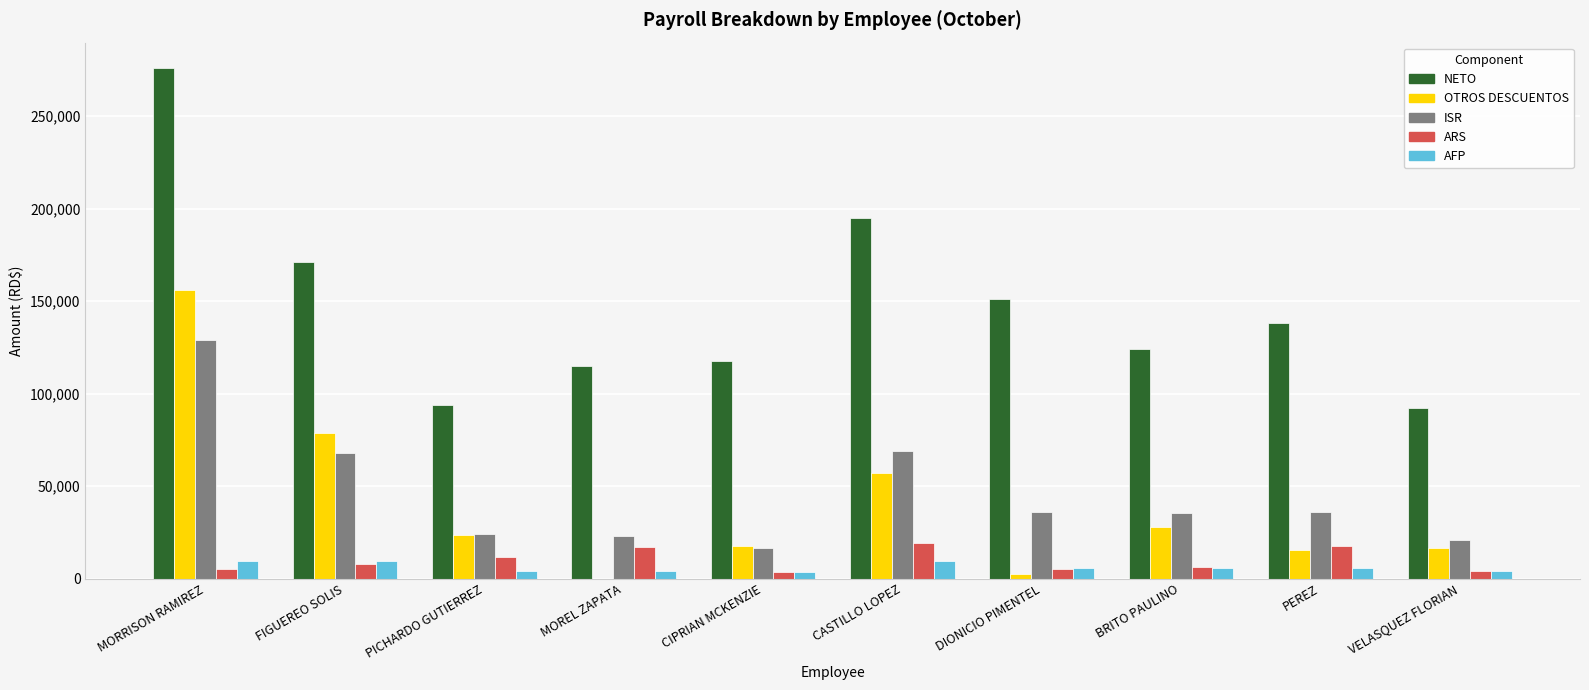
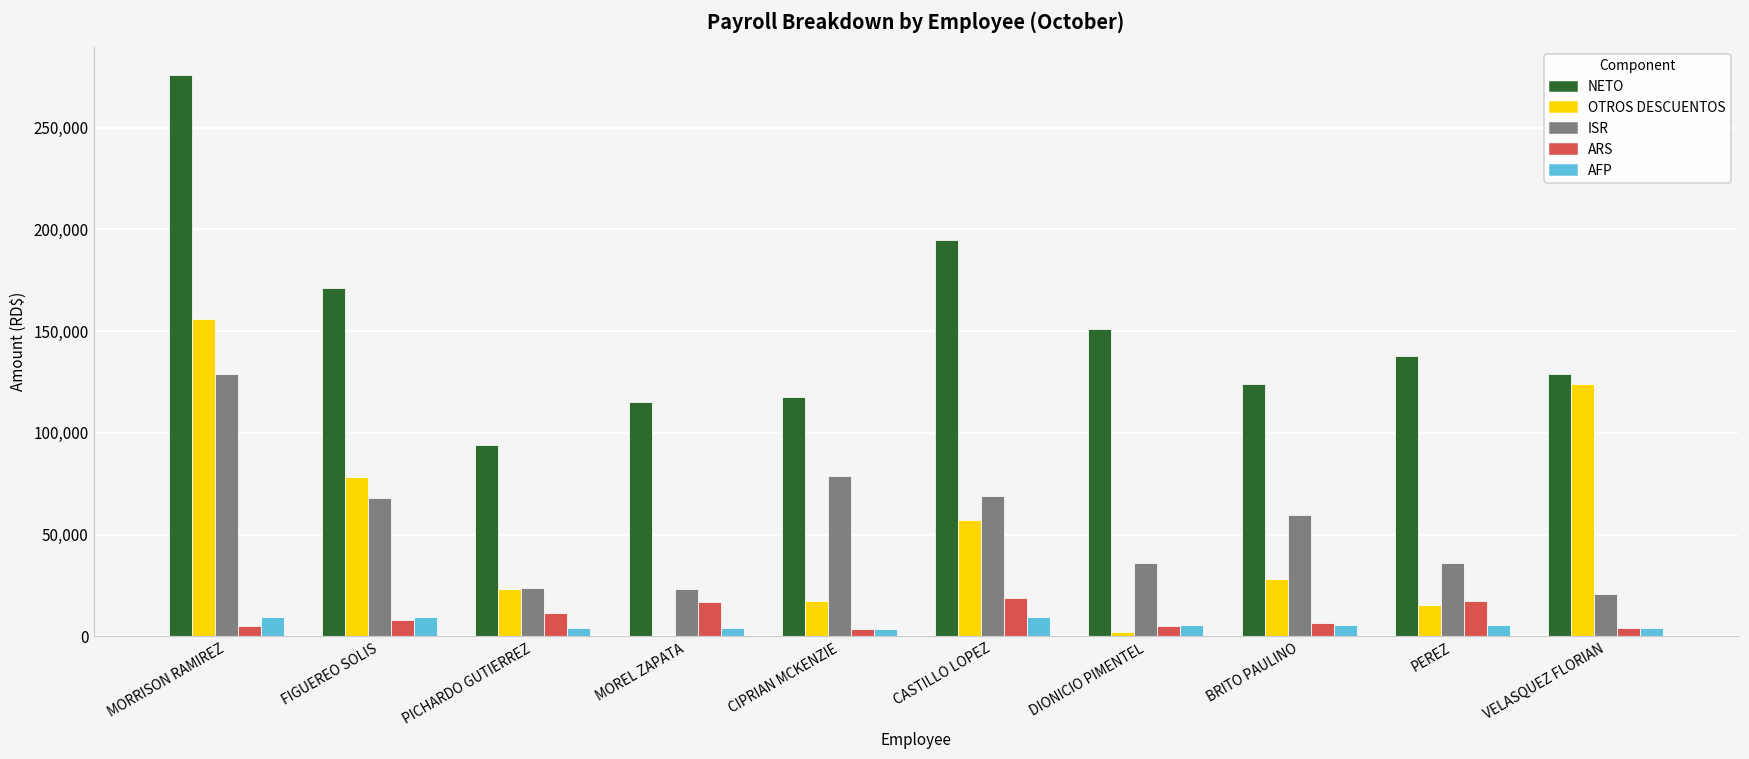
  {
    "NETO": {
      "MORRISON RAMIREZ": "276,000",
      "FIGUEREO SOLIS": "171,000",
      "PICHARDO GUTIERREZ": "94,000",
      "MOREL ZAPATA": "115,000",
      "CIPRIAN MCKENZIE": "118,000",
      "CASTILLO LOPEZ": "195,000",
      "DIONICIO PIMENTEL": "151,000",
      "BRITO PAULINO": "124,000",
      "PEREZ": "138,000",
-     "VELASQUEZ FLORIAN": "92,000"
+     "VELASQUEZ FLORIAN": "129,000"
    },
    "OTROS DESCUENTOS": {
      "MORRISON RAMIREZ": "156,000",
      "FIGUEREO SOLIS": "79,000",
      "PICHARDO GUTIERREZ": "23,000",
      "MOREL ZAPATA": "0",
      "CIPRIAN MCKENZIE": "18,000",
      "CASTILLO LOPEZ": "57,000",
      "DIONICIO PIMENTEL": "2,000",
      "BRITO PAULINO": "28,000",
      "PEREZ": "16,000",
-     "VELASQUEZ FLORIAN": "16,000"
+     "VELASQUEZ FLORIAN": "124,000"
    },
    "ISR": {
      "MORRISON RAMIREZ": "129,000",
      "FIGUEREO SOLIS": "68,000",
      "PICHARDO GUTIERREZ": "24,000",
      "MOREL ZAPATA": "23,000",
-     "CIPRIAN MCKENZIE": "17,000",
+     "CIPRIAN MCKENZIE": "79,000",
      "CASTILLO LOPEZ": "69,000",
      "DIONICIO PIMENTEL": "36,000",
-     "BRITO PAULINO": "36,000",
+     "BRITO PAULINO": "60,000",
      "PEREZ": "36,000",
      "VELASQUEZ FLORIAN": "21,000"
    },
    "ARS": {
      "MORRISON RAMIREZ": "5,000",
      "FIGUEREO SOLIS": "8,000",
      "PICHARDO GUTIERREZ": "12,000",
      "MOREL ZAPATA": "17,000",
      "CIPRIAN MCKENZIE": "4,000",
      "CASTILLO LOPEZ": "19,000",
      "DIONICIO PIMENTEL": "5,000",
      "BRITO PAULINO": "6,000",
      "PEREZ": "18,000",
      "VELASQUEZ FLORIAN": "4,000"
    },
    "AFP": {
      "MORRISON RAMIREZ": "9,000",
      "FIGUEREO SOLIS": "9,000",
      "PICHARDO GUTIERREZ": "4,000",
      "MOREL ZAPATA": "4,000",
      "CIPRIAN MCKENZIE": "3,000",
      "CASTILLO LOPEZ": "9,000",
      "DIONICIO PIMENTEL": "6,000",
      "BRITO PAULINO": "6,000",
      "PEREZ": "6,000",
      "VELASQUEZ FLORIAN": "4,000"
    }
  }
